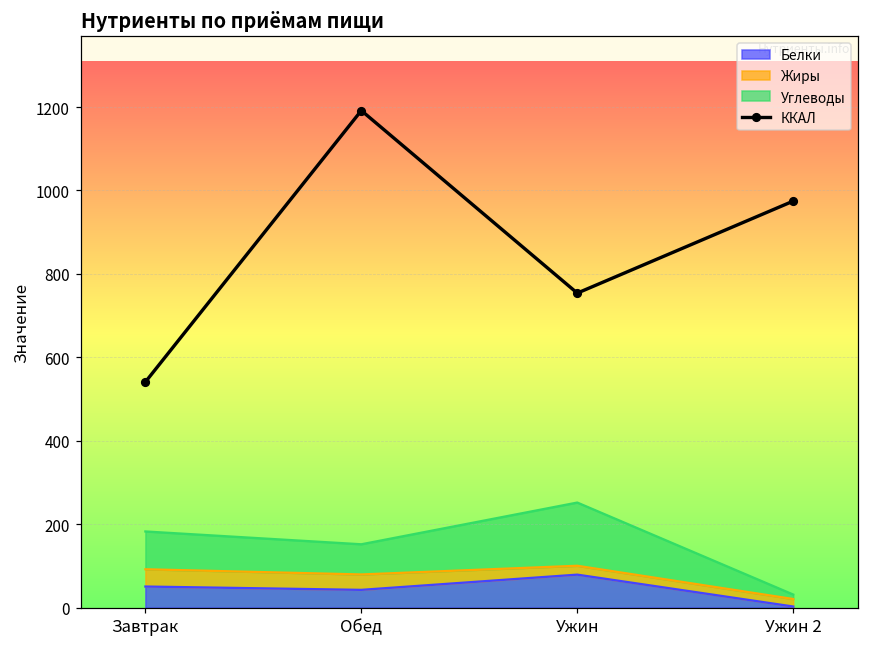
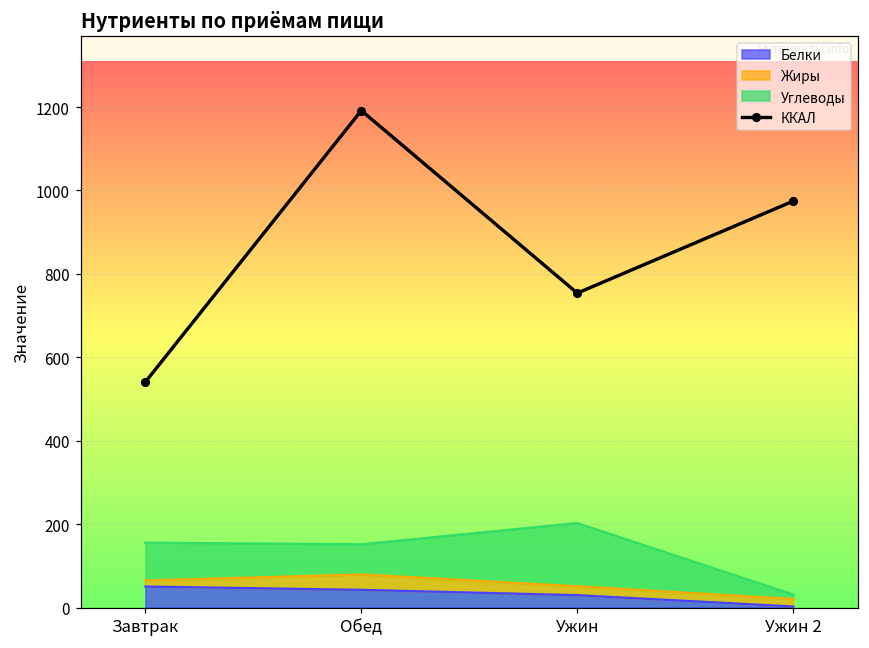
  {
    "Белки": {
      "Завтрак": 50,
      "Обед": 40,
-     "Ужин": 80,
+     "Ужин": 30,
      "Ужин 2": 0
    },
    "Жиры": {
-     "Завтрак": 40,
+     "Завтрак": 10,
      "Обед": 40,
      "Ужин": 20,
      "Ужин 2": 20
    },
    "Углеводы": {
      "Завтрак": 90,
      "Обед": 70,
      "Ужин": 150,
      "Ужин 2": 10
    },
    "ККАЛ": {
      "Завтрак": 540,
      "Обед": 1190,
      "Ужин": 750,
      "Ужин 2": 970
    }
  }
